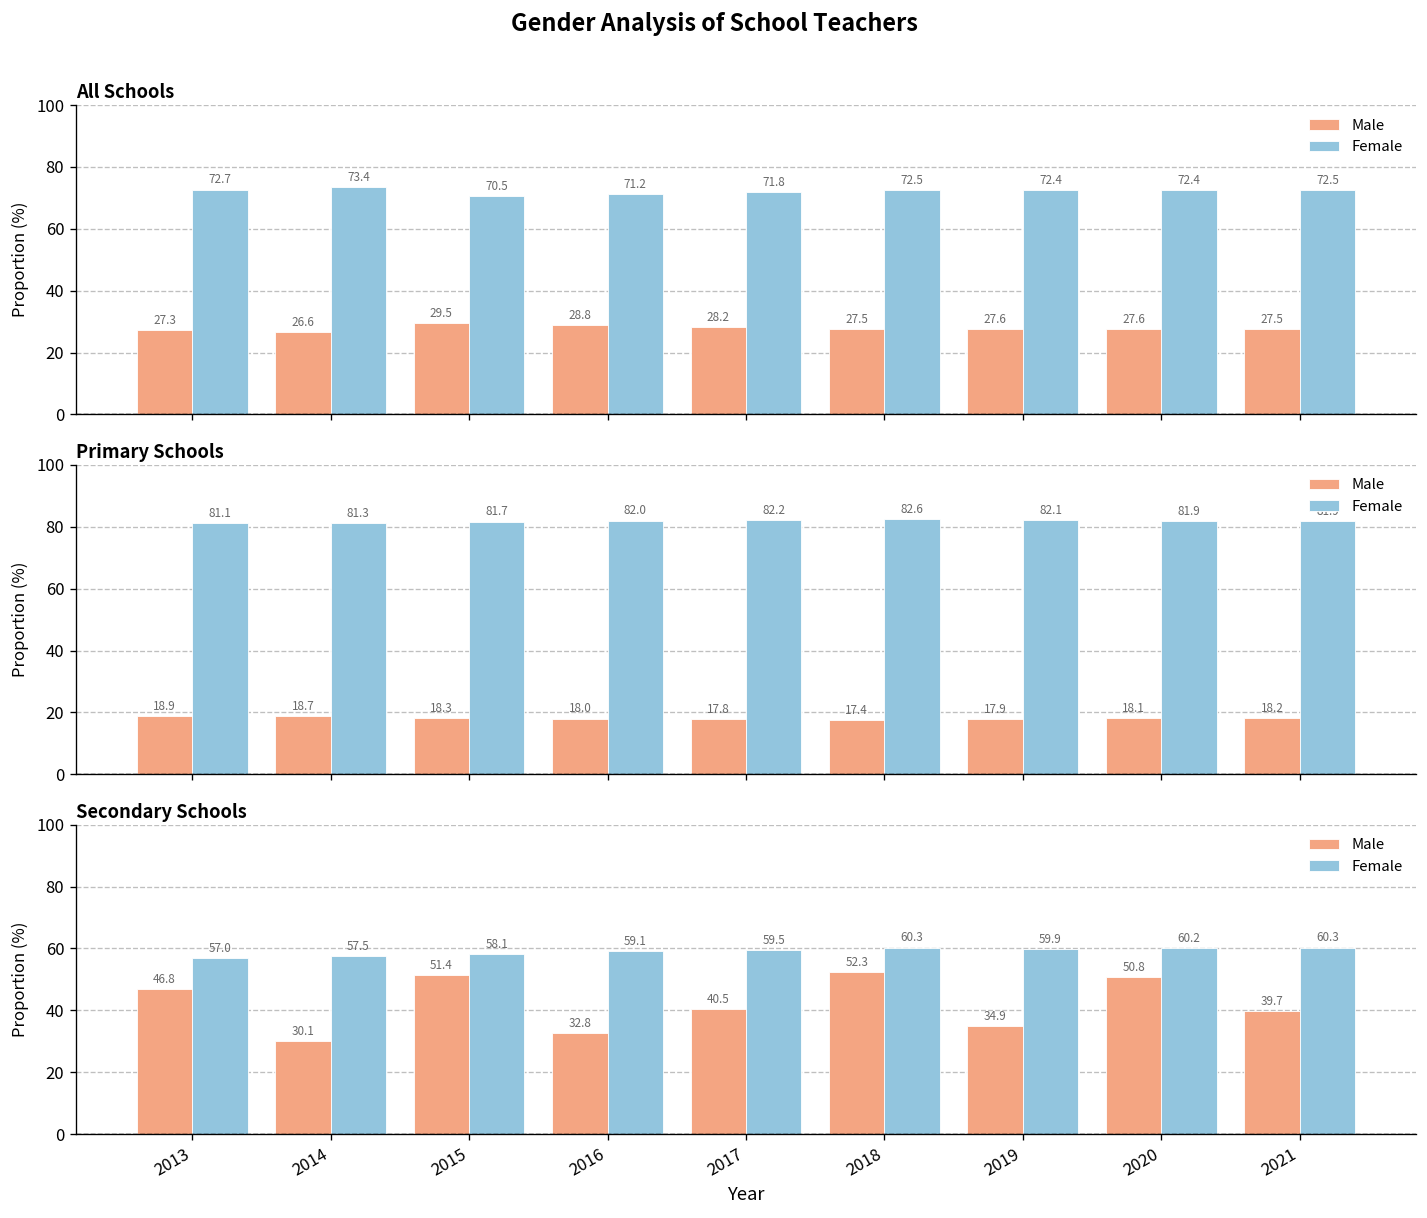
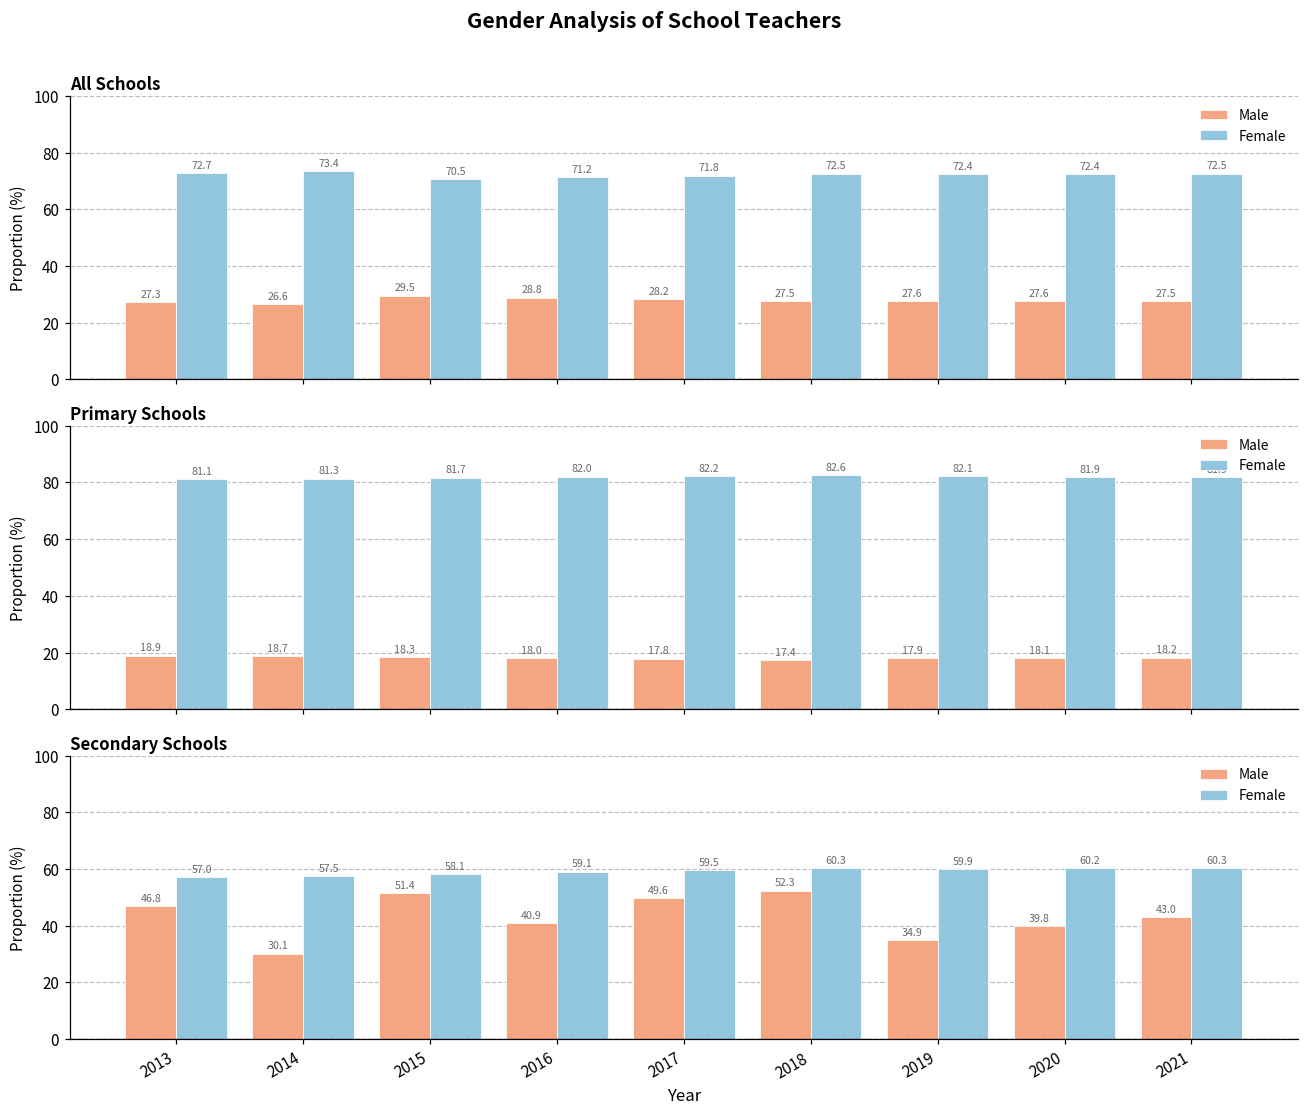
  {
    "Secondary Schools": {
      "Male": {
        "2013": 46.8,
        "2014": 30.1,
        "2015": 51.4,
-       "2016": 32.8,
-       "2017": 40.5,
+       "2016": 40.9,
+       "2017": 49.6,
        "2018": 52.3,
        "2019": 34.9,
-       "2020": 50.8,
-       "2021": 39.7
+       "2020": 39.8,
+       "2021": 43.0
      },
      "Female": {
        "2013": 57.0,
        "2014": 57.5,
        "2015": 58.1,
        "2016": 59.1,
        "2017": 59.5,
        "2018": 60.3,
        "2019": 59.9,
        "2020": 60.2,
        "2021": 60.3
      }
    }
  }
